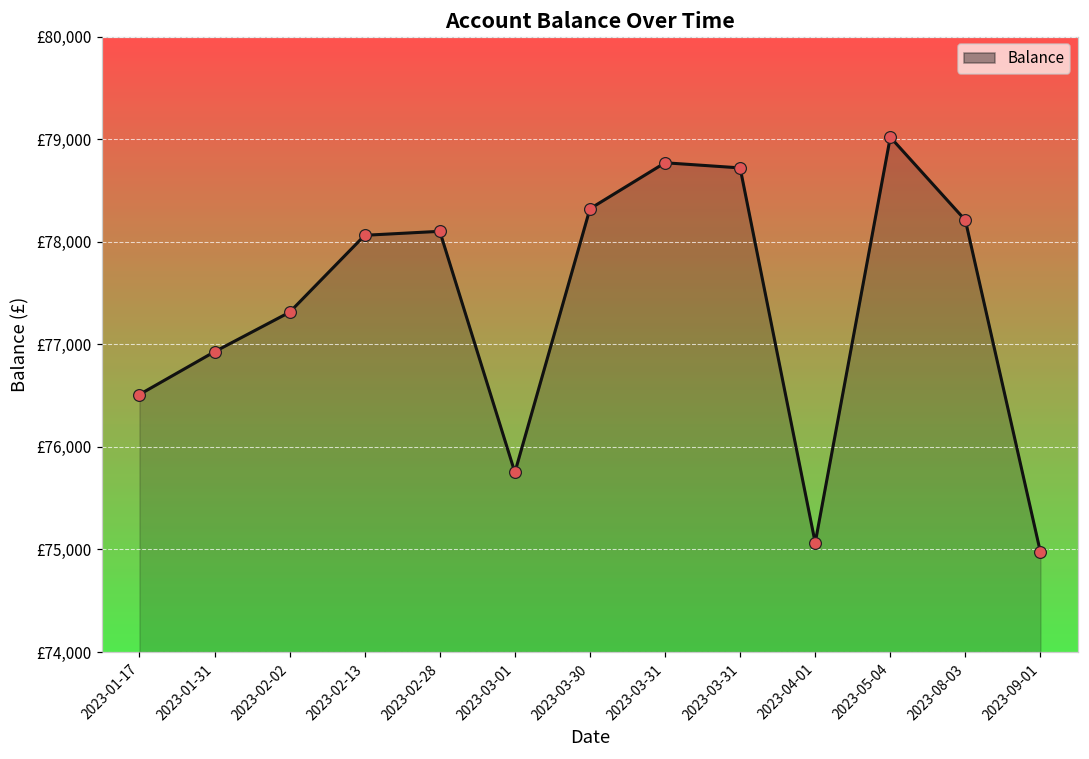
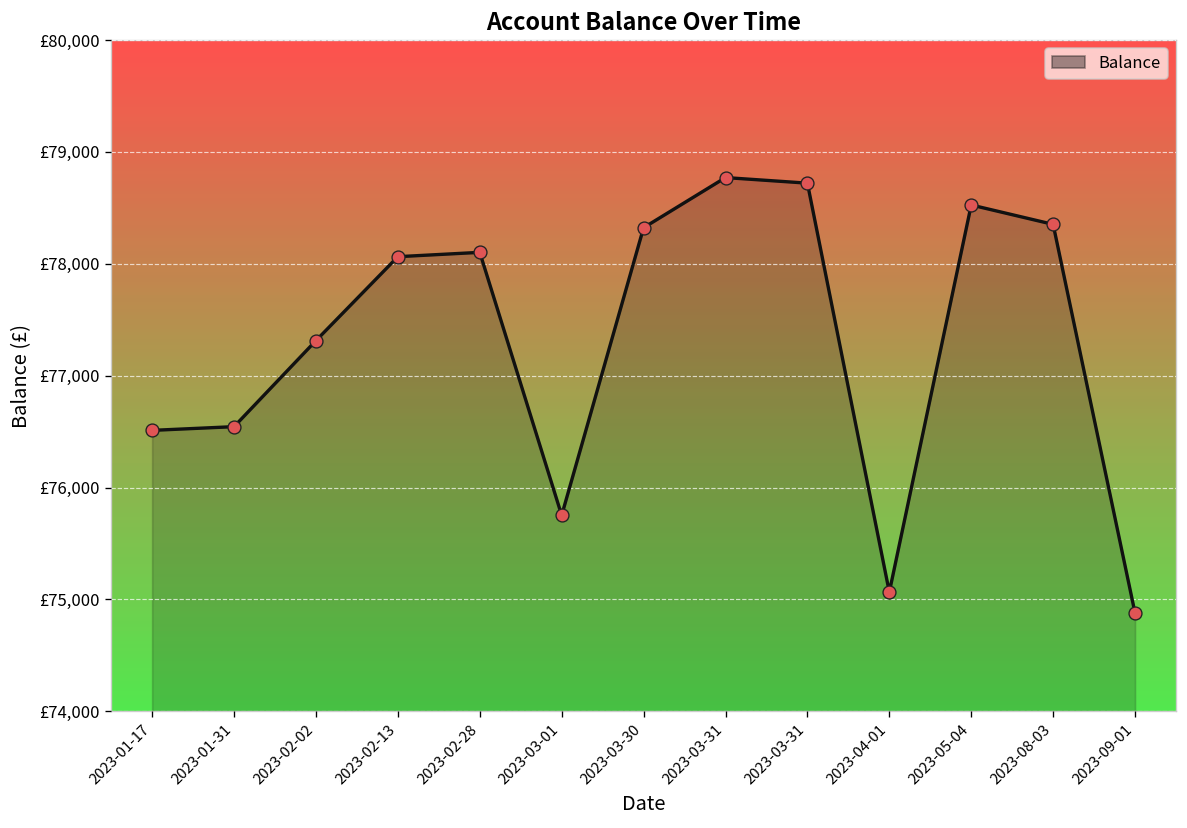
  {
    "Balance": {
      "2023-01-17": "£76,500",
-     "2023-01-31": "£76,900",
+     "2023-01-31": "£76,500",
      "2023-02-02": "£77,300",
      "2023-02-13": "£78,100",
      "2023-02-28": "£78,100",
      "2023-03-01": "£75,800",
      "2023-03-30": "£78,300",
      "2023-04-01": "£75,100",
-     "2023-05-04": "£79,000",
-     "2023-08-03": "£78,200",
-     "2023-09-01": "£75,000"
+     "2023-05-04": "£78,500",
+     "2023-08-03": "£78,400",
+     "2023-09-01": "£74,900"
    }
  }
